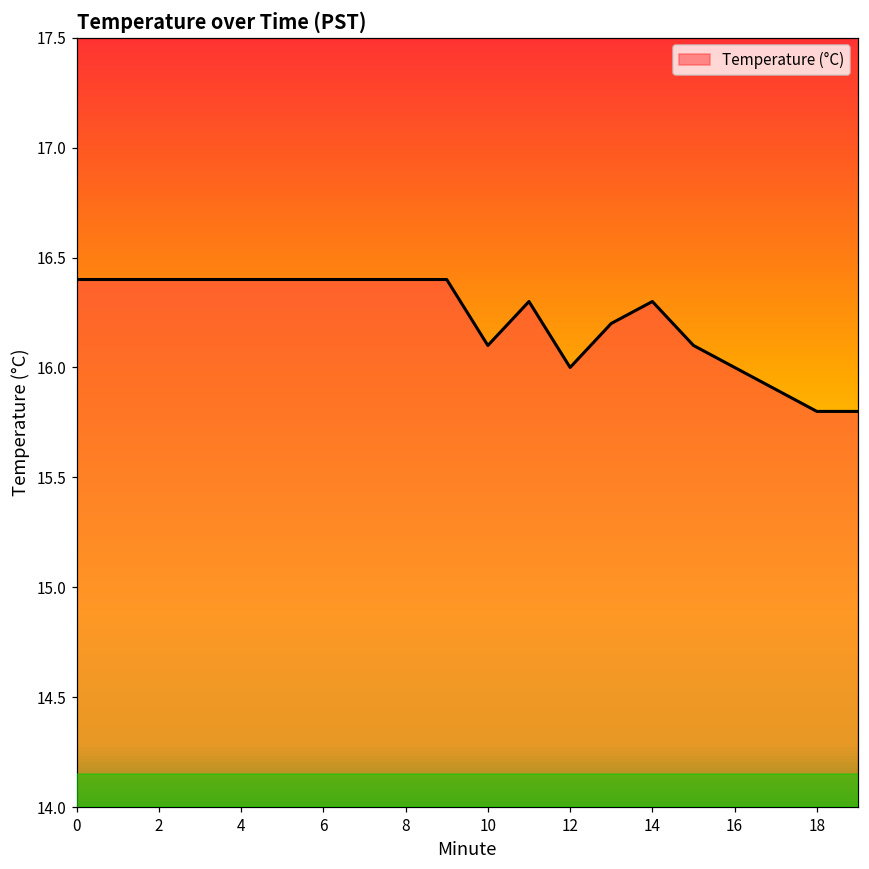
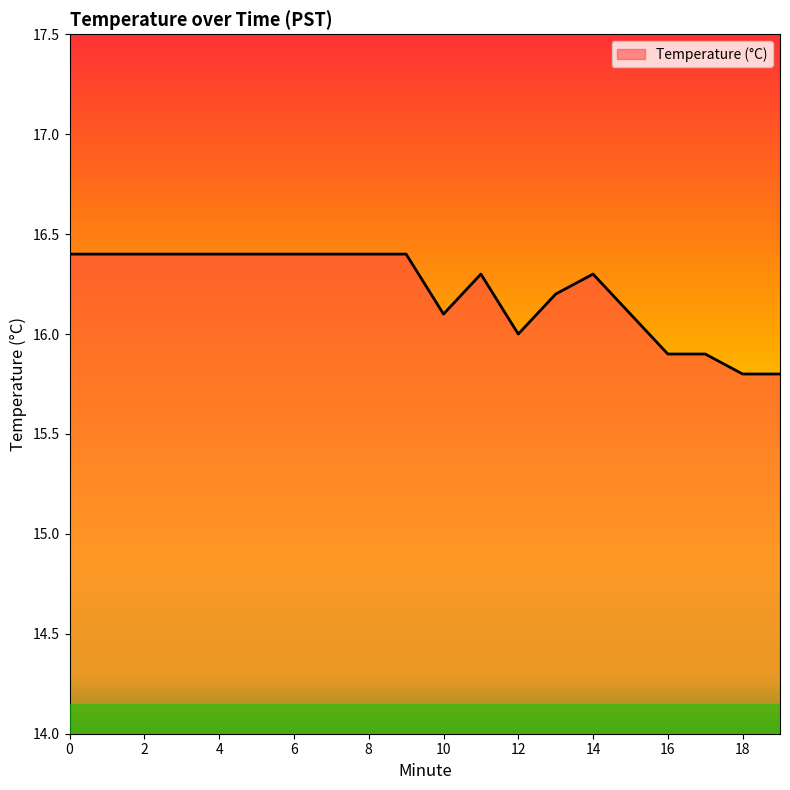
  {
    "0": 16.4,
    "2": 16.4,
    "4": 16.4,
    "6": 16.4,
    "8": 16.4,
    "10": 16.1,
    "12": 16.0,
    "14": 16.3,
-   "16": 16.0,
+   "16": 15.9,
    "18": 15.8
  }
